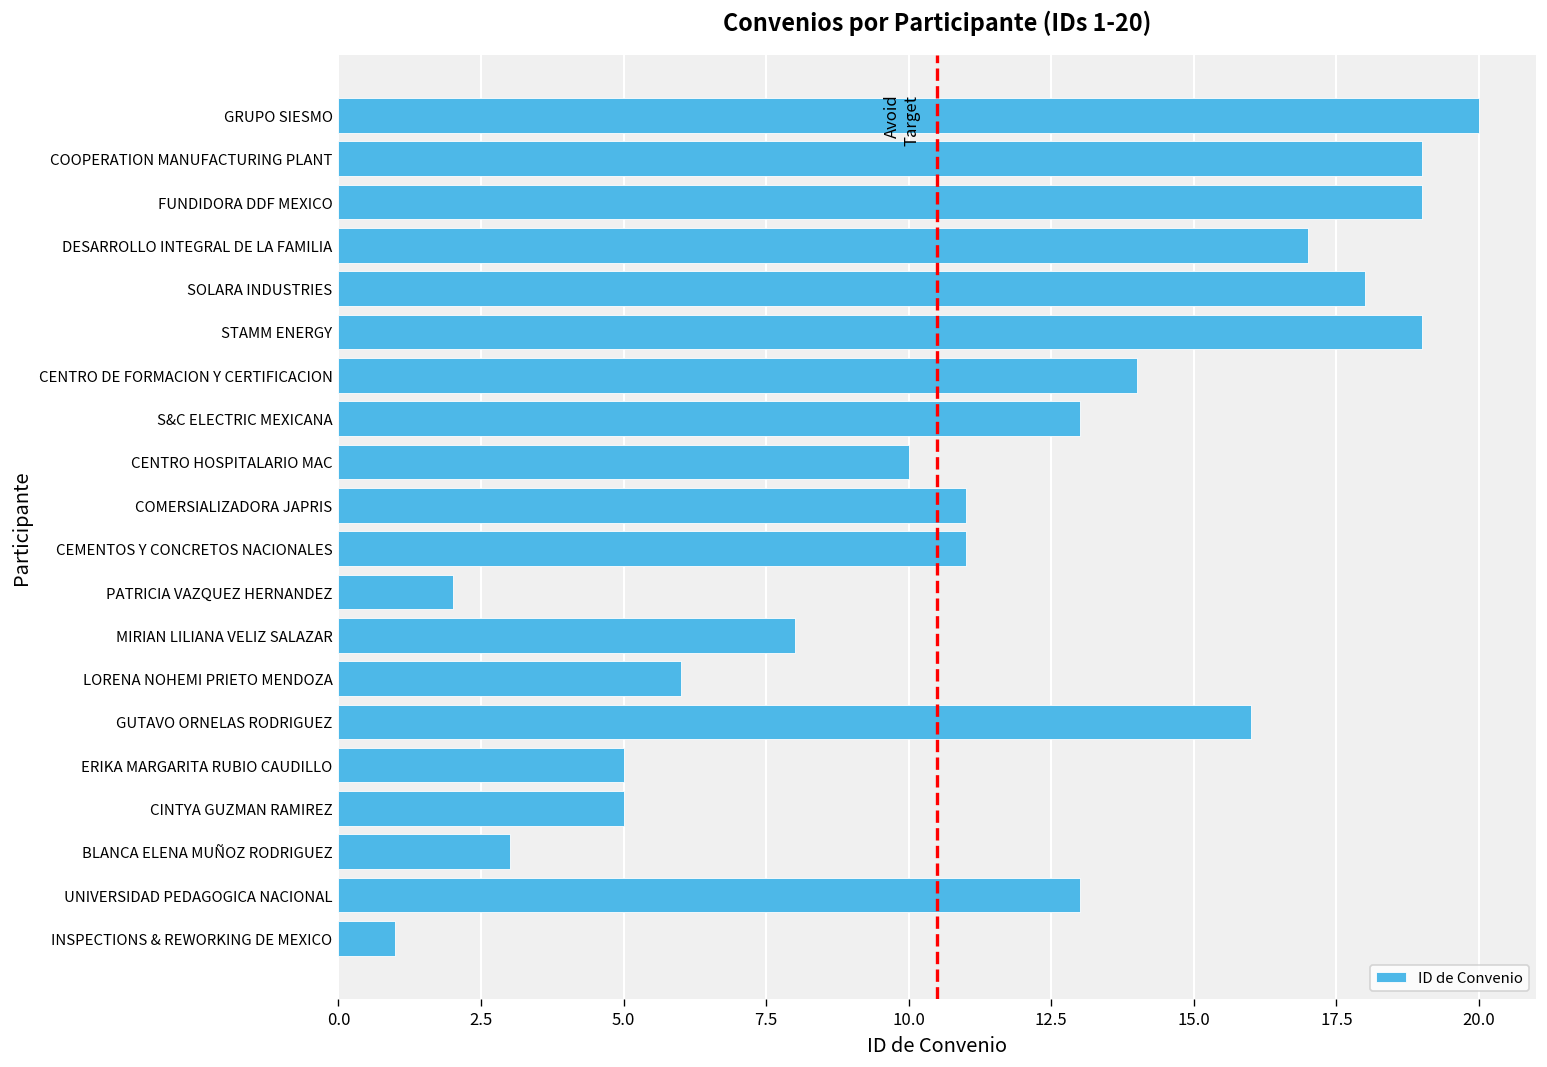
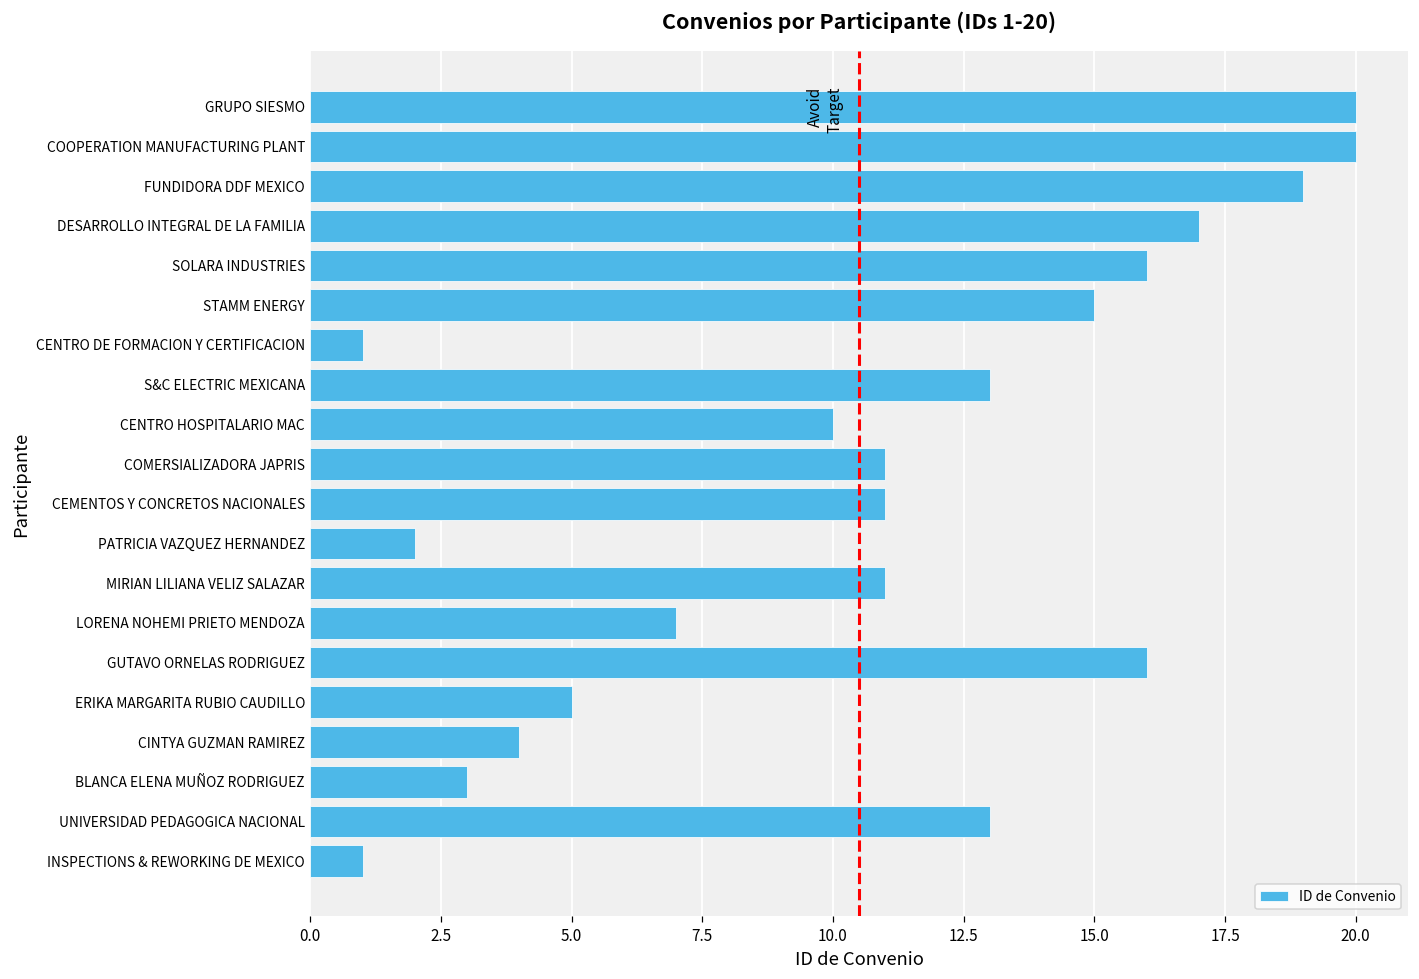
  {
    "GRUPO SIESMO": 20,
-   "COOPERATION MANUFACTURING PLANT": 19,
+   "COOPERATION MANUFACTURING PLANT": 20,
    "FUNDIDORA DDF MEXICO": 19,
    "DESARROLLO INTEGRAL DE LA FAMILIA": 17,
-   "SOLARA INDUSTRIES": 18,
-   "STAMM ENERGY": 19,
-   "CENTRO DE FORMACION Y CERTIFICACION": 14,
+   "SOLARA INDUSTRIES": 16,
+   "STAMM ENERGY": 15,
+   "CENTRO DE FORMACION Y CERTIFICACION": 1,
    "S&C ELECTRIC MEXICANA": 13,
    "CENTRO HOSPITALARIO MAC": 10,
    "COMERSIALIZADORA JAPRIS": 11,
    "CEMENTOS Y CONCRETOS NACIONALES": 11,
    "PATRICIA VAZQUEZ HERNANDEZ": 2,
-   "MIRIAN LILIANA VELIZ SALAZAR": 8,
-   "LORENA NOHEMI PRIETO MENDOZA": 6,
+   "MIRIAN LILIANA VELIZ SALAZAR": 11,
+   "LORENA NOHEMI PRIETO MENDOZA": 7,
    "GUTAVO ORNELAS RODRIGUEZ": 16,
    "ERIKA MARGARITA RUBIO CAUDILLO": 5,
-   "CINTYA GUZMAN RAMIREZ": 5,
+   "CINTYA GUZMAN RAMIREZ": 4,
    "BLANCA ELENA MUÑOZ RODRIGUEZ": 3,
    "UNIVERSIDAD PEDAGOGICA NACIONAL": 13,
    "INSPECTIONS & REWORKING DE MEXICO": 1
  }
